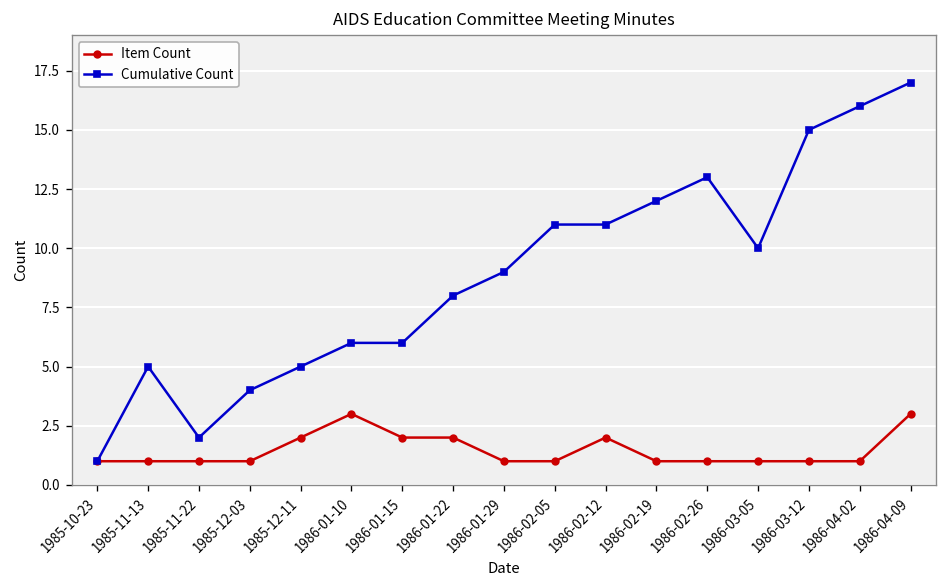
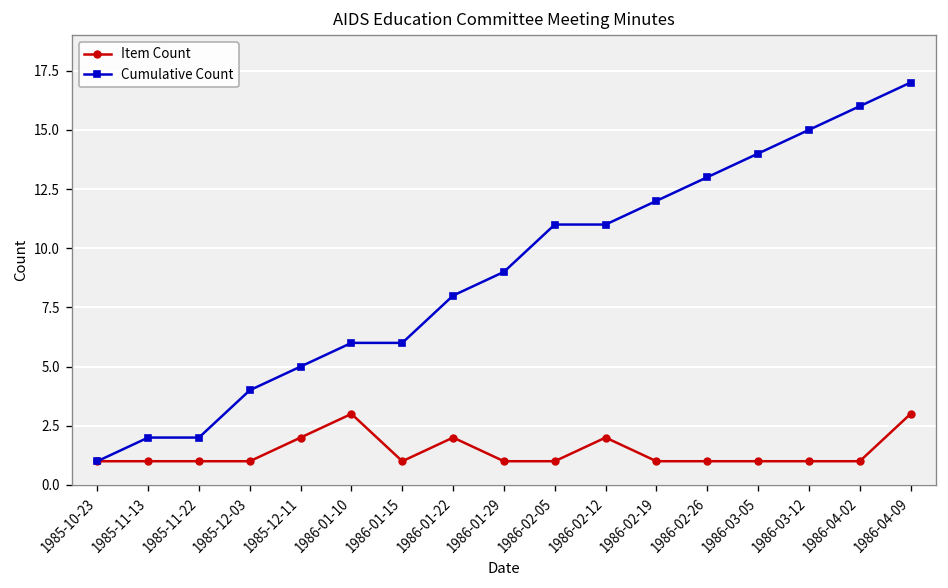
  {
    "Item Count": {
      "1985-11-13": 1,
      "1985-11-22": 1,
      "1985-12-03": 1,
      "1985-12-11": 2,
      "1986-01-10": 3,
-     "1986-01-15": 2,
+     "1986-01-15": 1,
      "1986-01-22": 2,
      "1986-01-29": 1,
      "1986-02-05": 1,
      "1986-02-12": 2,
      "1986-02-19": 1,
      "1986-02-26": 1,
      "1986-03-05": 1,
      "1986-03-12": 1,
      "1986-04-02": 1,
      "1986-04-09": 3
    },
    "Cumulative Count": {
-     "1985-11-13": 5,
+     "1985-11-13": 2,
      "1985-11-22": 2,
      "1985-12-03": 4,
      "1985-12-11": 5,
      "1986-01-10": 6,
      "1986-01-15": 6,
      "1986-01-22": 8,
      "1986-01-29": 9,
      "1986-02-05": 11,
      "1986-02-12": 11,
      "1986-02-19": 12,
      "1986-02-26": 13,
-     "1986-03-05": 10,
+     "1986-03-05": 14,
      "1986-03-12": 15,
      "1986-04-02": 16,
      "1986-04-09": 17
    }
  }
